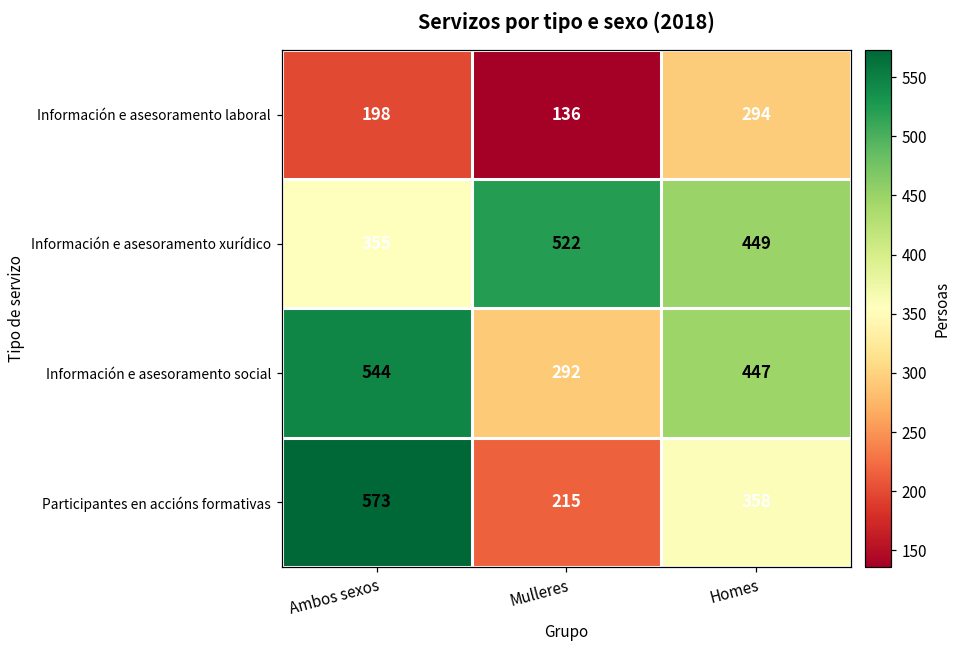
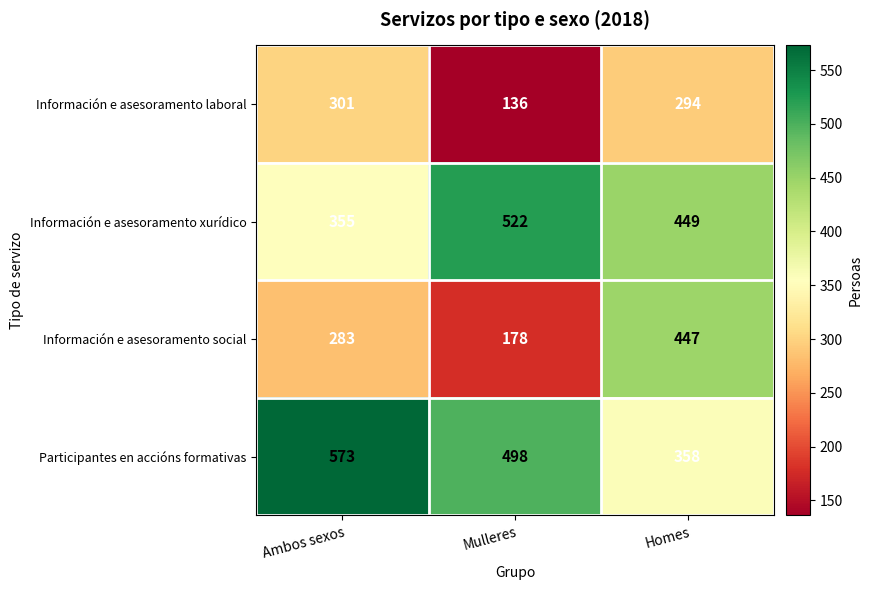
  {
    "Información e asesoramento laboral": {
-     "Ambos sexos": 198,
+     "Ambos sexos": 301,
      "Mulleres": 136,
      "Homes": 294
    },
    "Información e asesoramento xurídico": {
      "Ambos sexos": 355,
      "Mulleres": 522,
      "Homes": 449
    },
    "Información e asesoramento social": {
-     "Ambos sexos": 544,
-     "Mulleres": 292,
+     "Ambos sexos": 283,
+     "Mulleres": 178,
      "Homes": 447
    },
    "Participantes en accións formativas": {
      "Ambos sexos": 573,
-     "Mulleres": 215,
+     "Mulleres": 498,
      "Homes": 358
    }
  }
